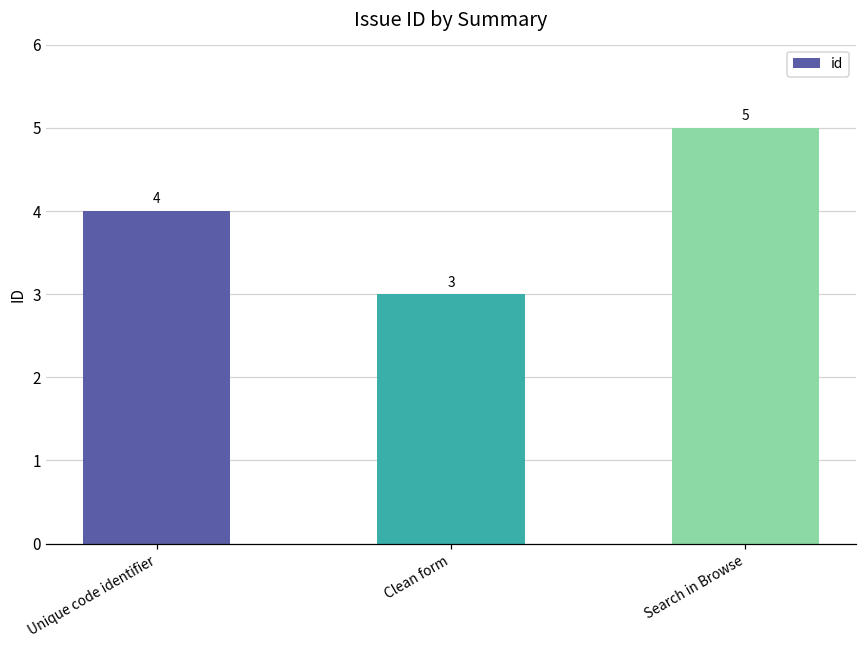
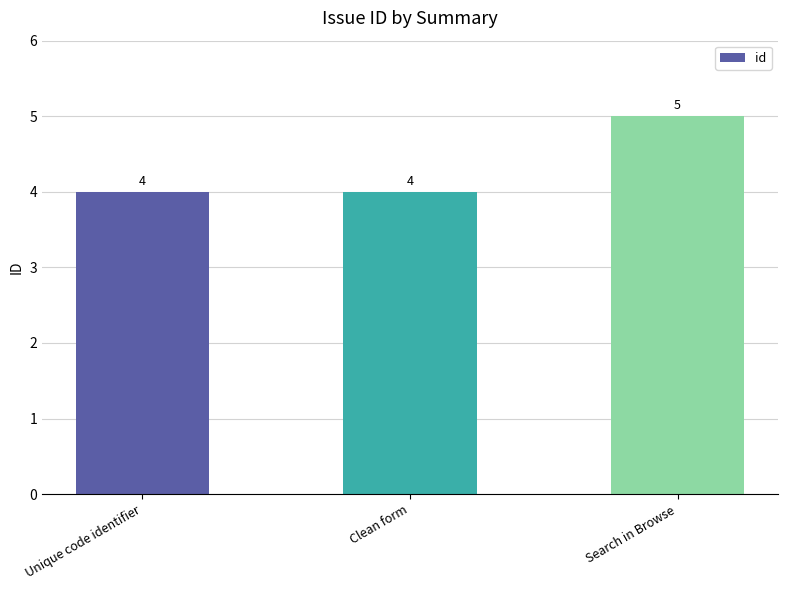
  {
    "Unique code identifier": 4,
-   "Clean form": 3,
+   "Clean form": 4,
    "Search in Browse": 5
  }
